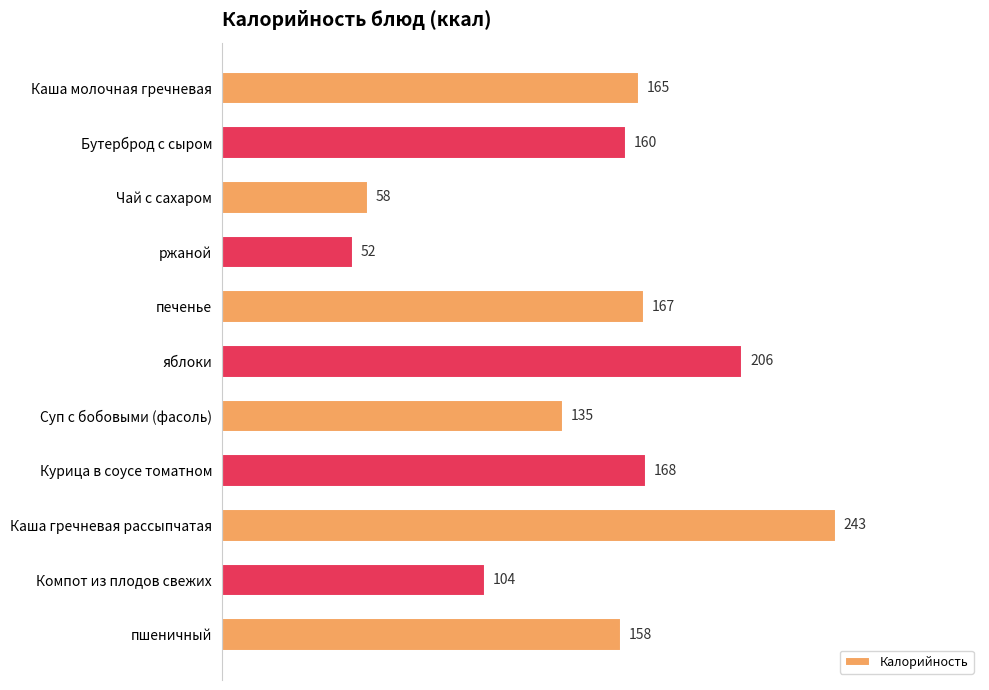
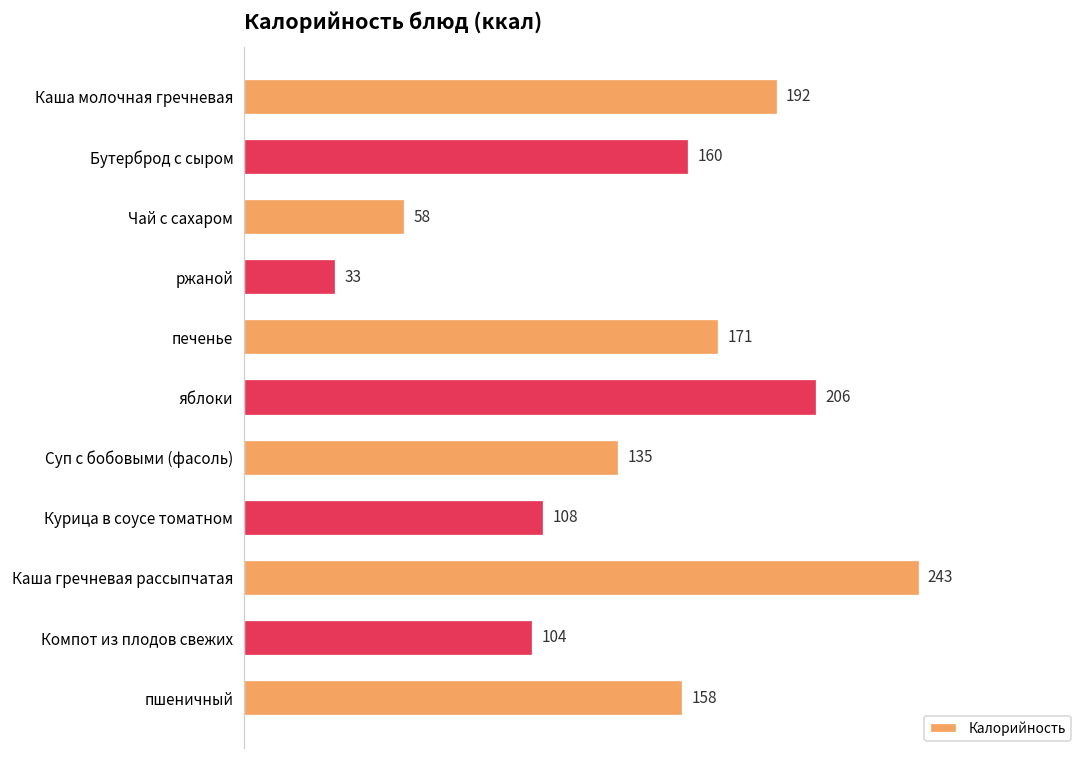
  {
-   "Каша молочная гречневая": 165,
+   "Каша молочная гречневая": 192,
    "Бутерброд с сыром": 160,
    "Чай с сахаром": 58,
-   "ржаной": 52,
-   "печенье": 167,
+   "ржаной": 33,
+   "печенье": 171,
    "яблоки": 206,
    "Суп с бобовыми (фасоль)": 135,
-   "Курица в соусе томатном": 168,
+   "Курица в соусе томатном": 108,
    "Каша гречневая рассыпчатая": 243,
    "Компот из плодов свежих": 104,
    "пшеничный": 158
  }
